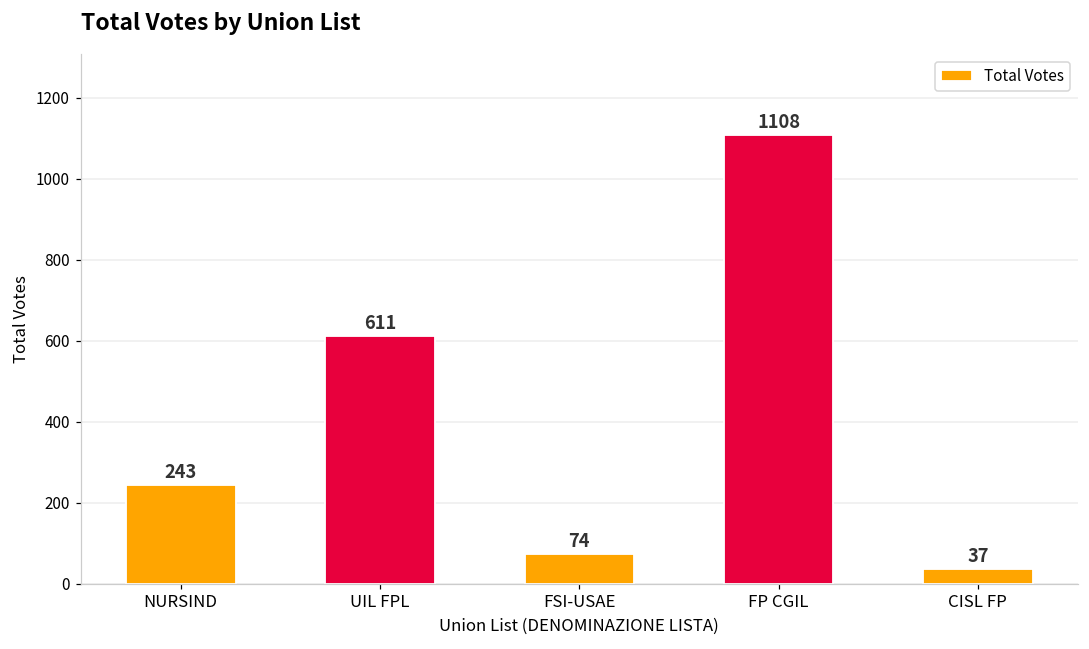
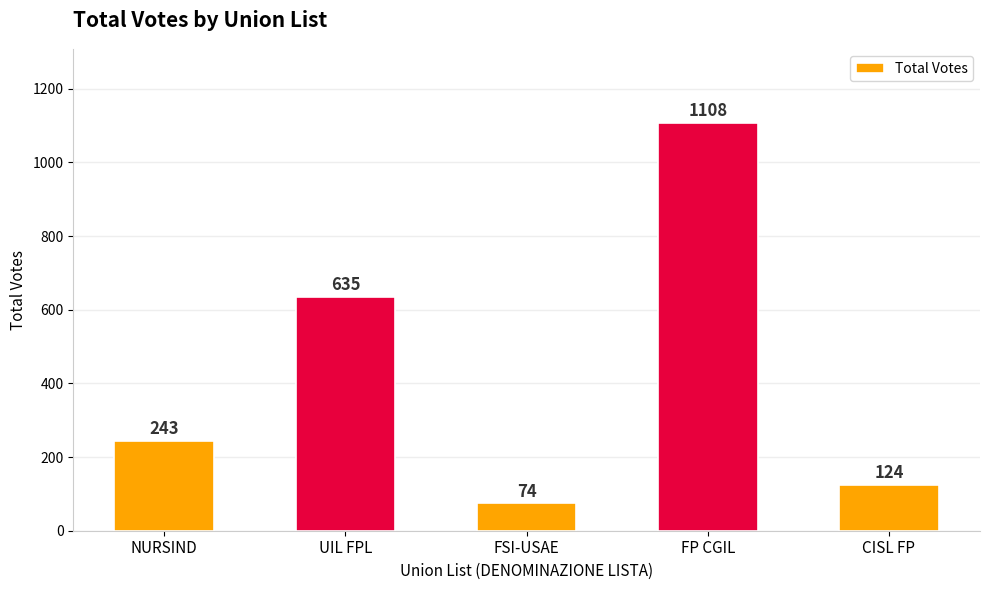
  {
    "NURSIND": 243,
-   "UIL FPL": 611,
+   "UIL FPL": 635,
    "FSI-USAE": 74,
    "FP CGIL": 1108,
-   "CISL FP": 37
+   "CISL FP": 124
  }
